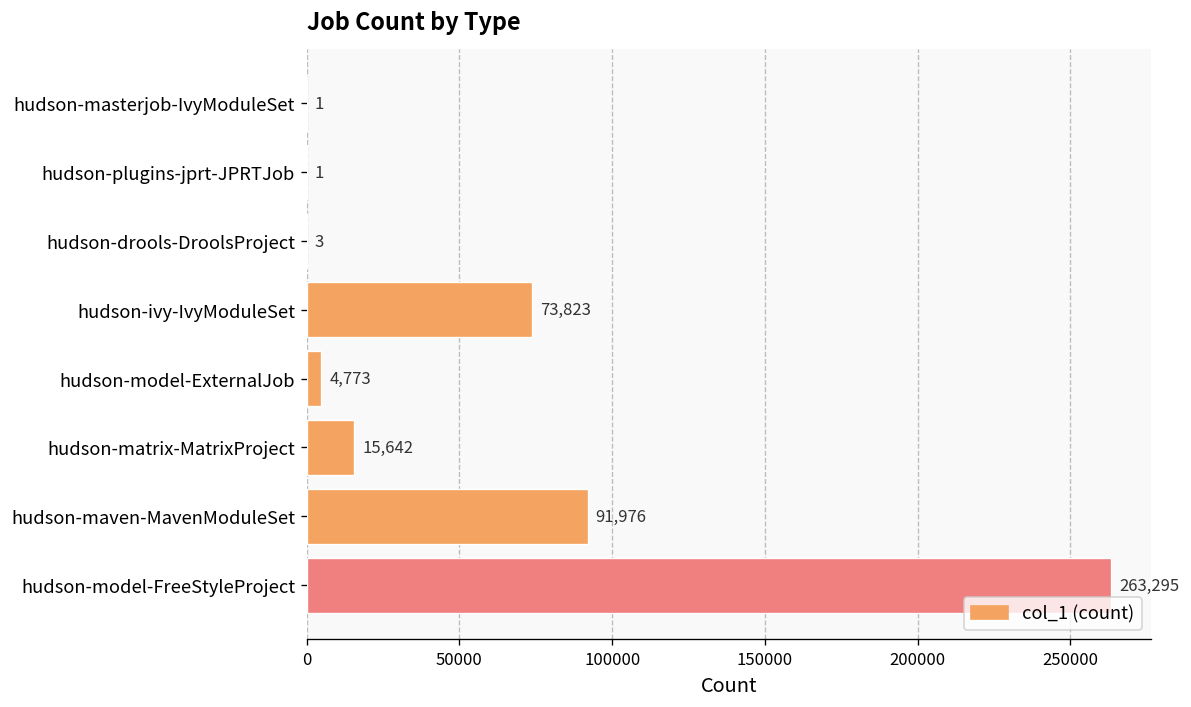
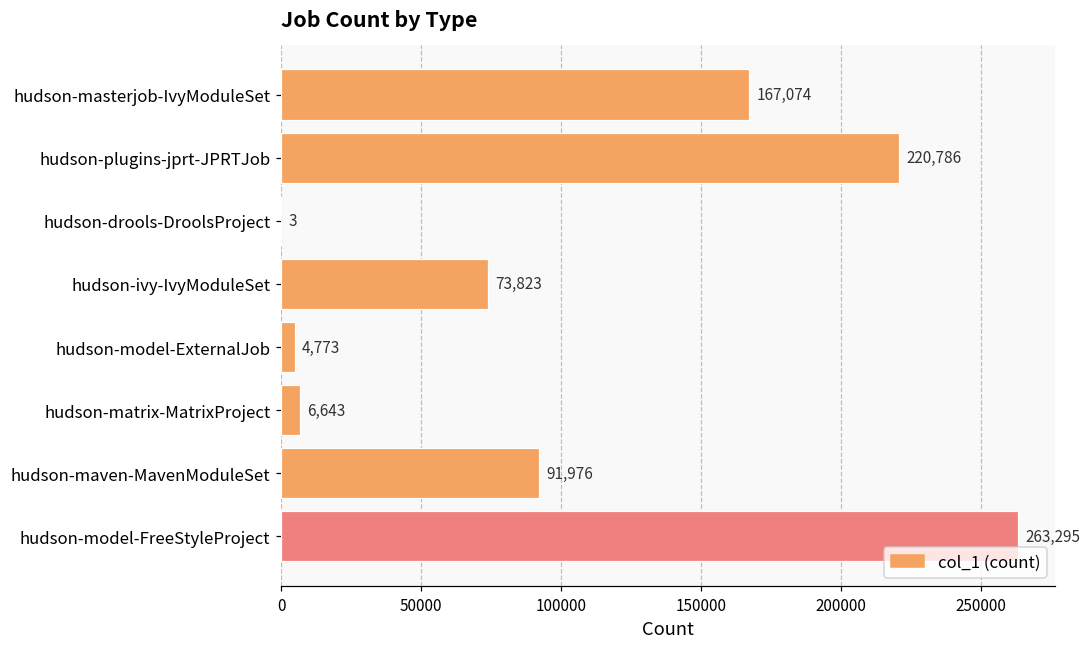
  {
-   "hudson-masterjob-IvyModuleSet": "1",
-   "hudson-plugins-jprt-JPRTJob": "1",
+   "hudson-masterjob-IvyModuleSet": "167,074",
+   "hudson-plugins-jprt-JPRTJob": "220,786",
    "hudson-drools-DroolsProject": "3",
    "hudson-ivy-IvyModuleSet": "73,823",
    "hudson-model-ExternalJob": "4,773",
-   "hudson-matrix-MatrixProject": "15,642",
+   "hudson-matrix-MatrixProject": "6,643",
    "hudson-maven-MavenModuleSet": "91,976",
    "hudson-model-FreeStyleProject": "263,295"
  }
